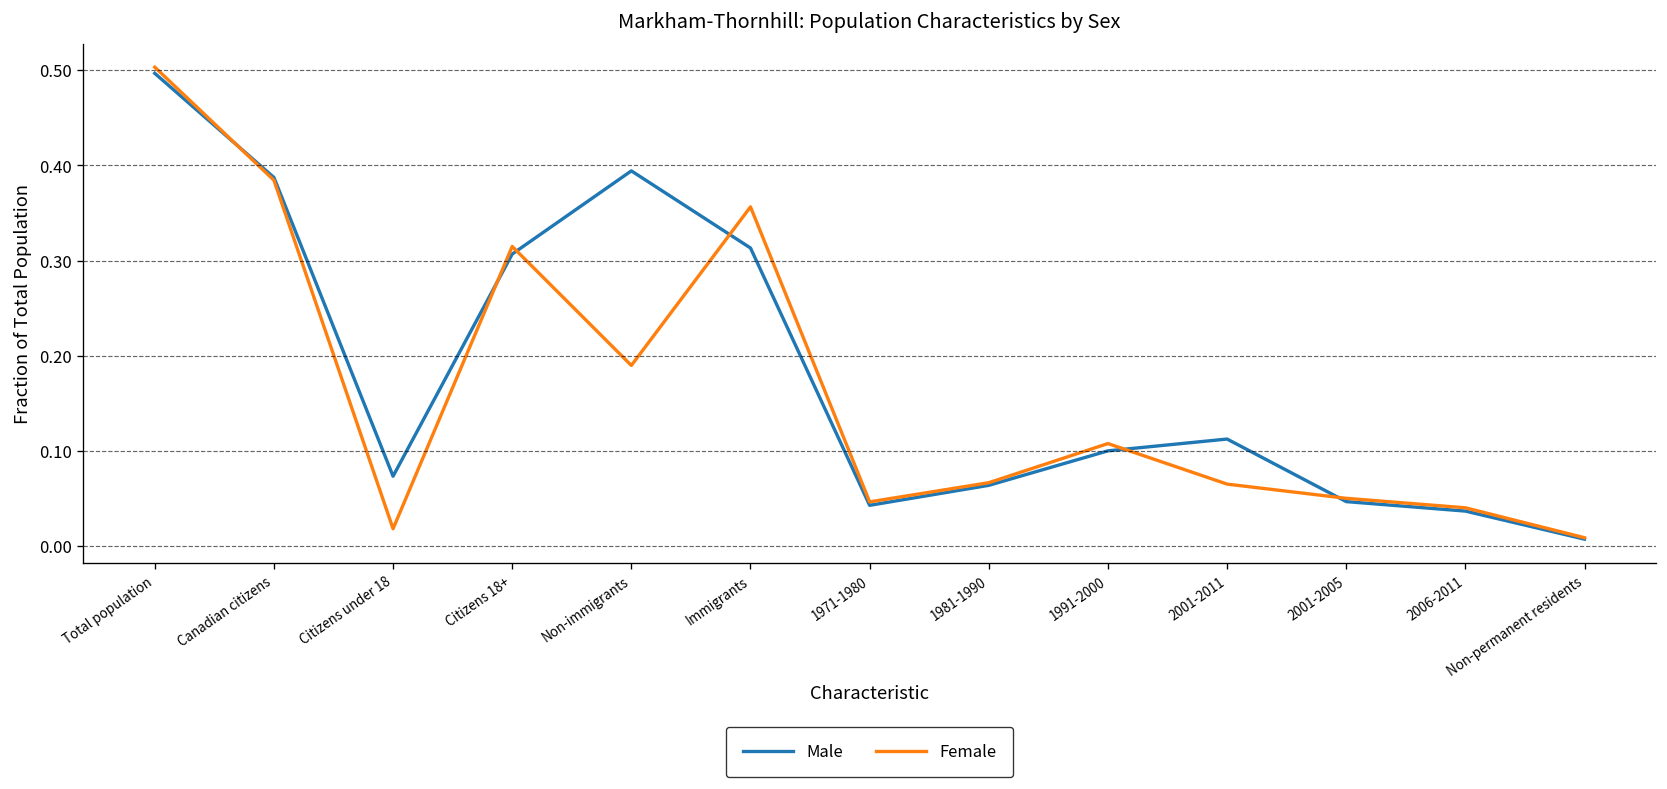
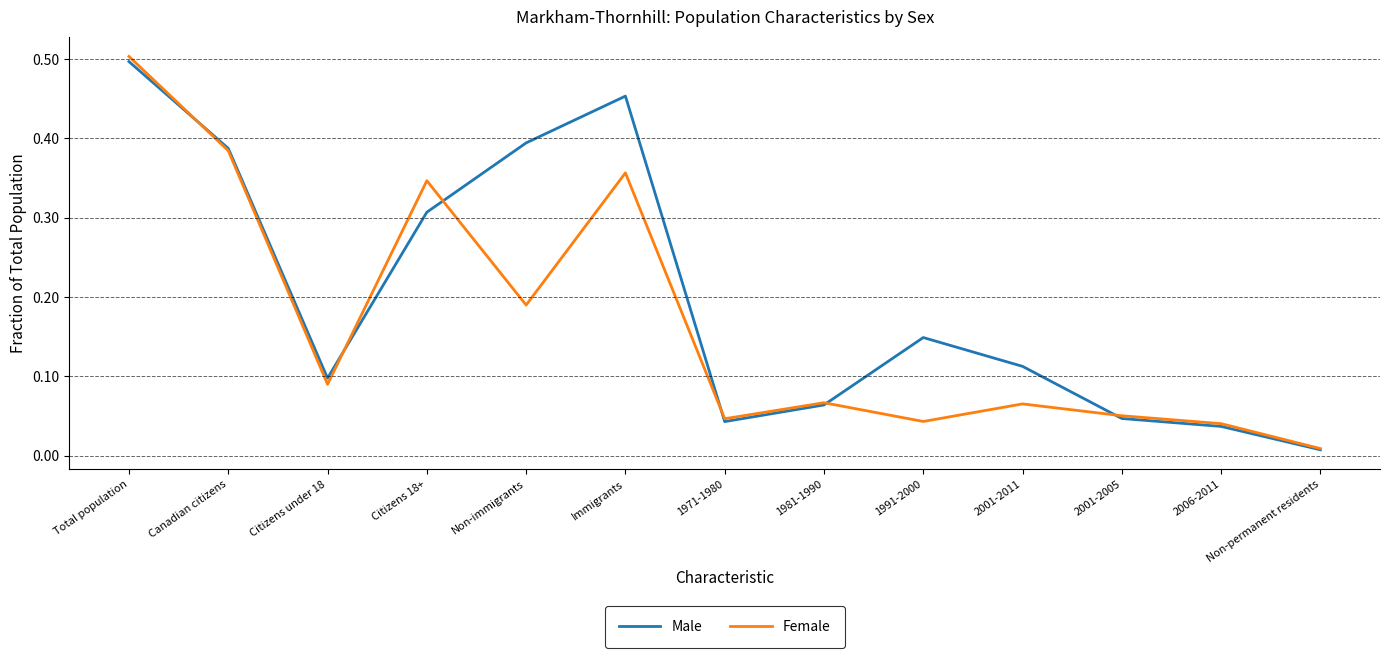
  {
    "Male": {
      "Total population": 0.50,
-     "Citizens under 18": 0.07,
+     "Citizens under 18": 0.10,
      "Citizens 18+": 0.31,
      "Non-immigrants": 0.39,
-     "Immigrants": 0.31,
+     "Immigrants": 0.45,
      "1971-1980": 0.04,
-     "1991-2000": 0.10,
+     "1991-2000": 0.15,
      "2001-2011": 0.11,
      "2001-2005": 0.05,
      "2006-2011": 0.04
    },
    "Female": {
      "Total population": 0.50,
-     "Citizens under 18": 0.02,
-     "Citizens 18+": 0.31,
+     "Citizens under 18": 0.09,
+     "Citizens 18+": 0.35,
      "Non-immigrants": 0.19,
      "Immigrants": 0.36,
      "1971-1980": 0.05,
-     "1991-2000": 0.11,
+     "1991-2000": 0.04,
      "2001-2011": 0.07,
      "2001-2005": 0.05,
      "2006-2011": 0.04
    }
  }
